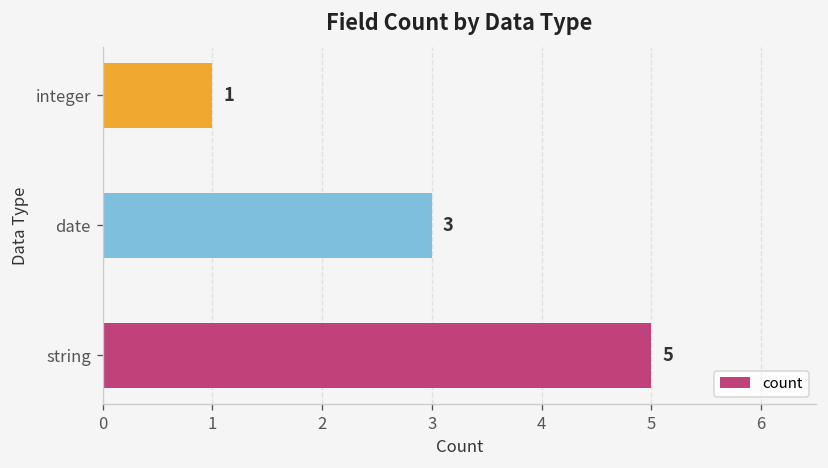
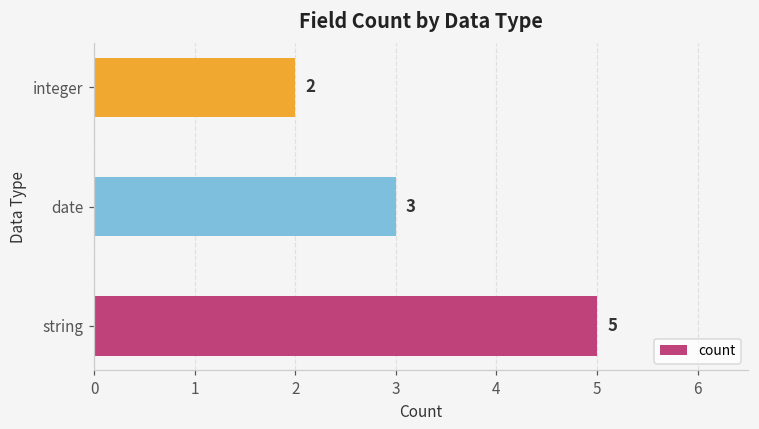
  {
-   "integer": 1,
+   "integer": 2,
    "date": 3,
    "string": 5
  }
